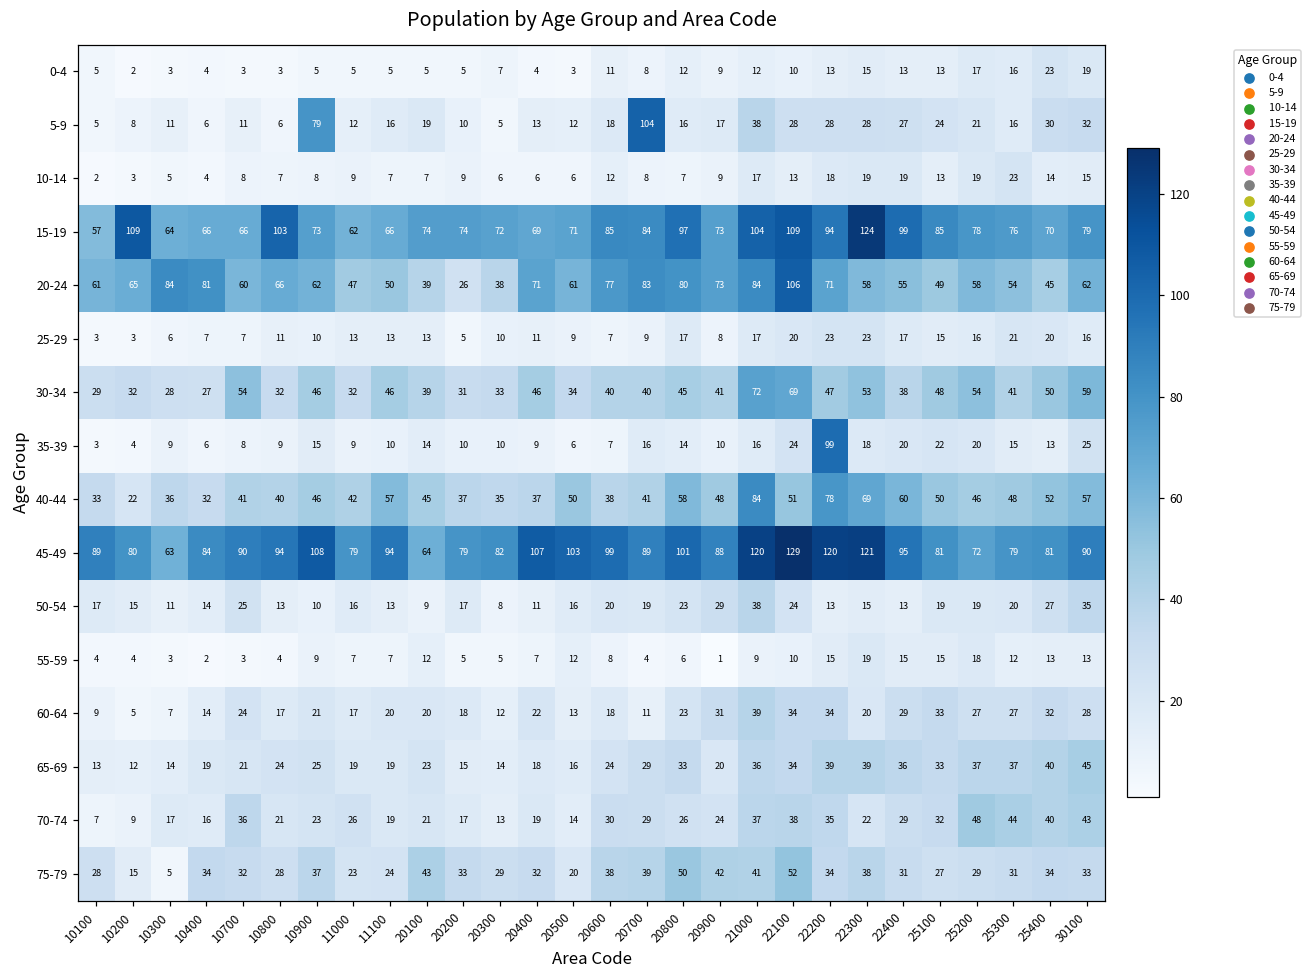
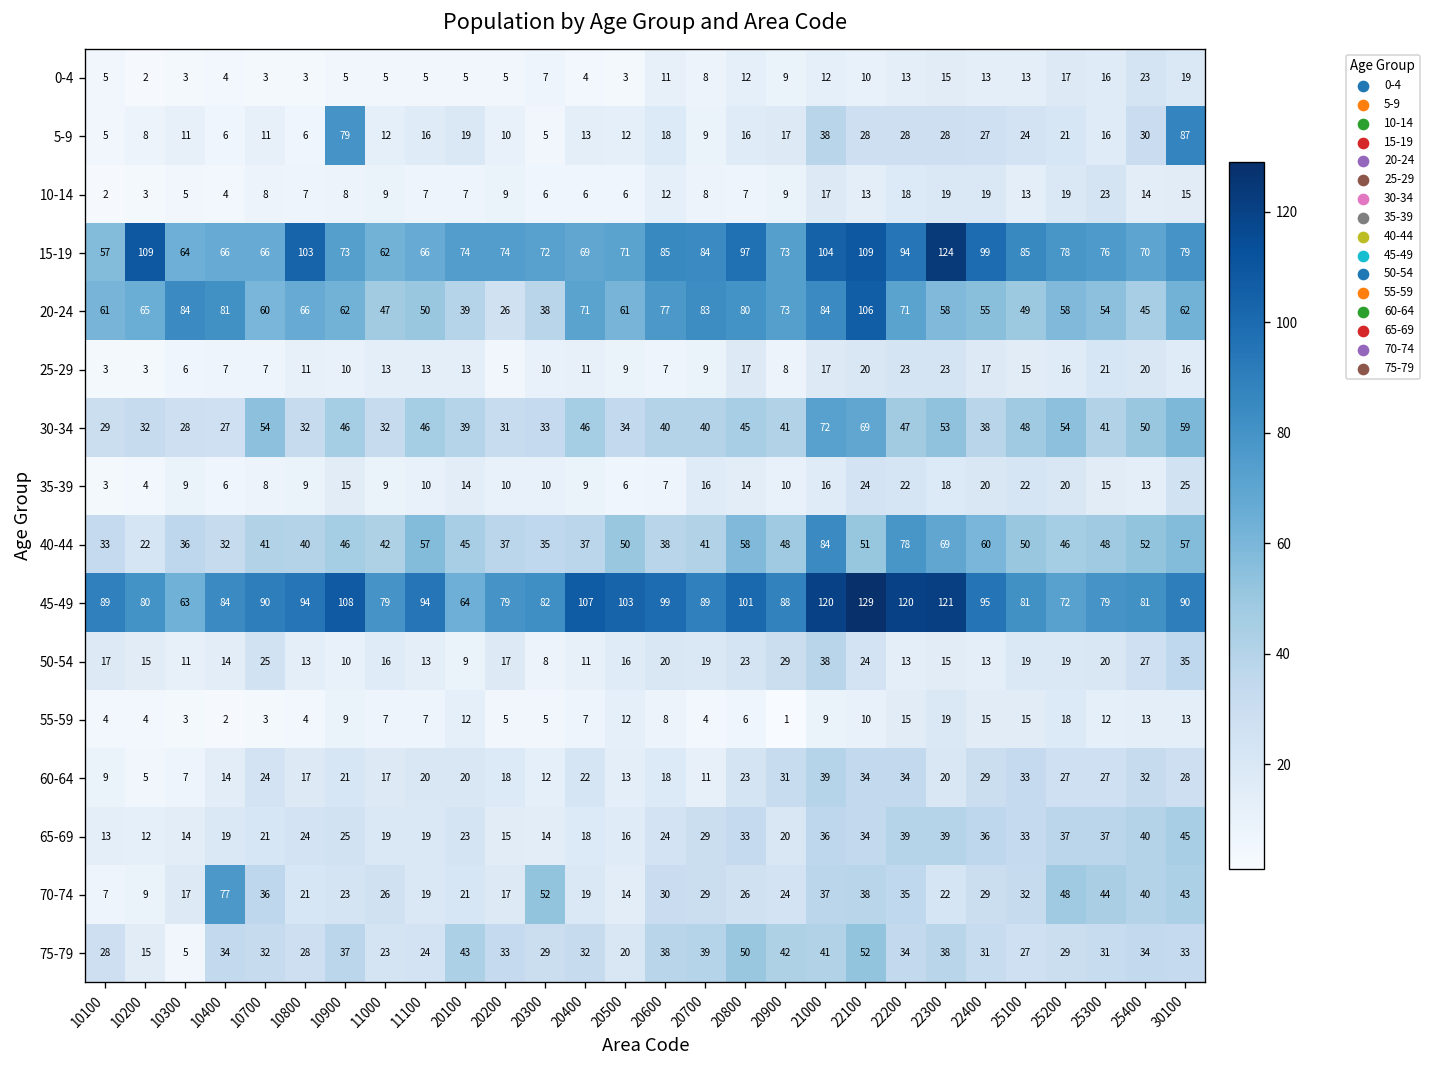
  {
    "5-9": {
      "10100": 5,
      "10200": 8,
      "10300": 11,
      "10400": 6,
      "10700": 11,
      "10800": 6,
      "10900": 79,
      "11000": 12,
      "11100": 16,
      "20100": 19,
      "20200": 10,
      "20300": 5,
      "20400": 13,
      "20500": 12,
      "20600": 18,
-     "20700": 104,
+     "20700": 9,
      "20800": 16,
      "20900": 17,
      "21000": 38,
      "22100": 28,
      "22200": 28,
      "22300": 28,
      "22400": 27,
      "25100": 24,
      "25200": 21,
      "25300": 16,
      "25400": 30,
-     "30100": 32
+     "30100": 87
    },
    "35-39": {
      "10100": 3,
      "10200": 4,
      "10300": 9,
      "10400": 6,
      "10700": 8,
      "10800": 9,
      "10900": 15,
      "11000": 9,
      "11100": 10,
      "20100": 14,
      "20200": 10,
      "20300": 10,
      "20400": 9,
      "20500": 6,
      "20600": 7,
      "20700": 16,
      "20800": 14,
      "20900": 10,
      "21000": 16,
      "22100": 24,
-     "22200": 99,
+     "22200": 22,
      "22300": 18,
      "22400": 20,
      "25100": 22,
      "25200": 20,
      "25300": 15,
      "25400": 13,
      "30100": 25
    },
    "70-74": {
      "10100": 7,
      "10200": 9,
      "10300": 17,
-     "10400": 16,
+     "10400": 77,
      "10700": 36,
      "10800": 21,
      "10900": 23,
      "11000": 26,
      "11100": 19,
      "20100": 21,
      "20200": 17,
-     "20300": 13,
+     "20300": 52,
      "20400": 19,
      "20500": 14,
      "20600": 30,
      "20700": 29,
      "20800": 26,
      "20900": 24,
      "21000": 37,
      "22100": 38,
      "22200": 35,
      "22300": 22,
      "22400": 29,
      "25100": 32,
      "25200": 48,
      "25300": 44,
      "25400": 40,
      "30100": 43
    }
  }
